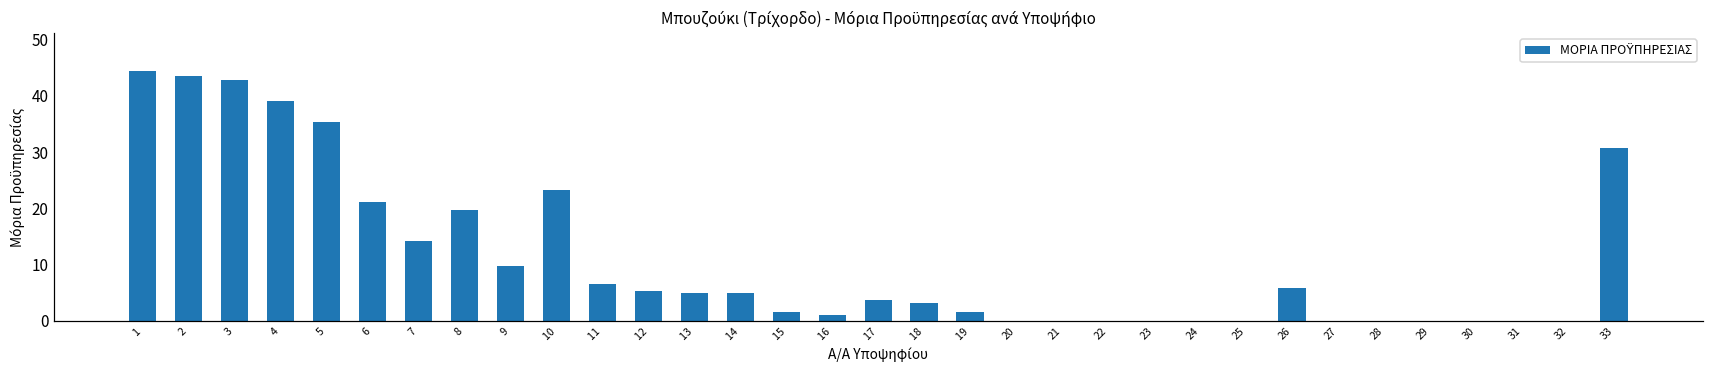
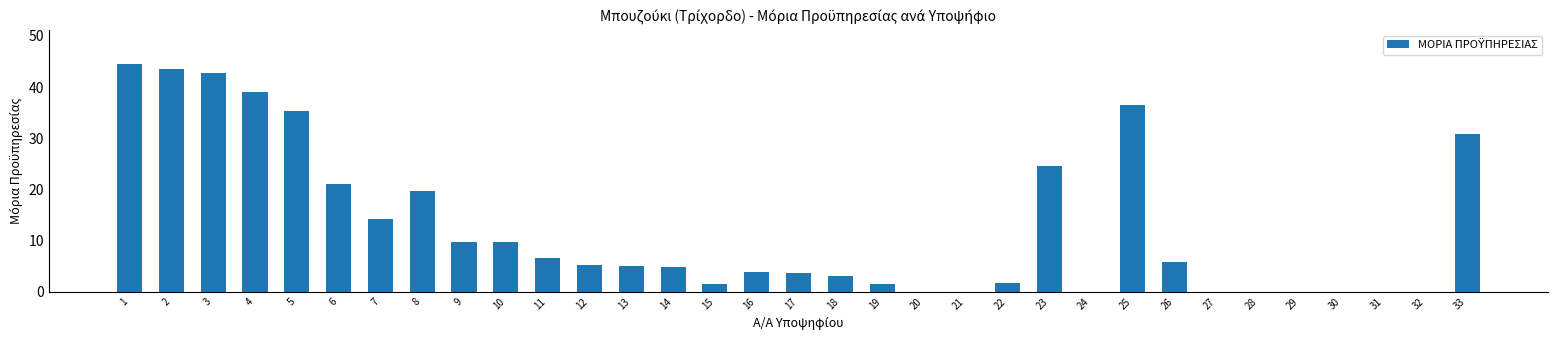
  {
    "1": 44,
    "2": 44,
    "3": 43,
    "4": 39,
    "5": 35,
    "6": 21,
    "7": 14,
    "8": 20,
    "9": 10,
-   "10": 23,
+   "10": 10,
    "11": 7,
    "12": 5,
    "13": 5,
    "14": 5,
    "15": 2,
-   "16": 1,
+   "16": 4,
    "17": 4,
    "18": 3,
    "19": 2,
    "20": 0,
    "21": 0,
-   "22": 0,
-   "23": 0,
+   "22": 2,
+   "23": 25,
    "24": 0,
-   "25": 0,
+   "25": 37,
    "26": 6,
    "27": 0,
    "28": 0,
    "29": 0,
    "30": 0,
    "31": 0,
    "32": 0,
    "33": 31
  }
